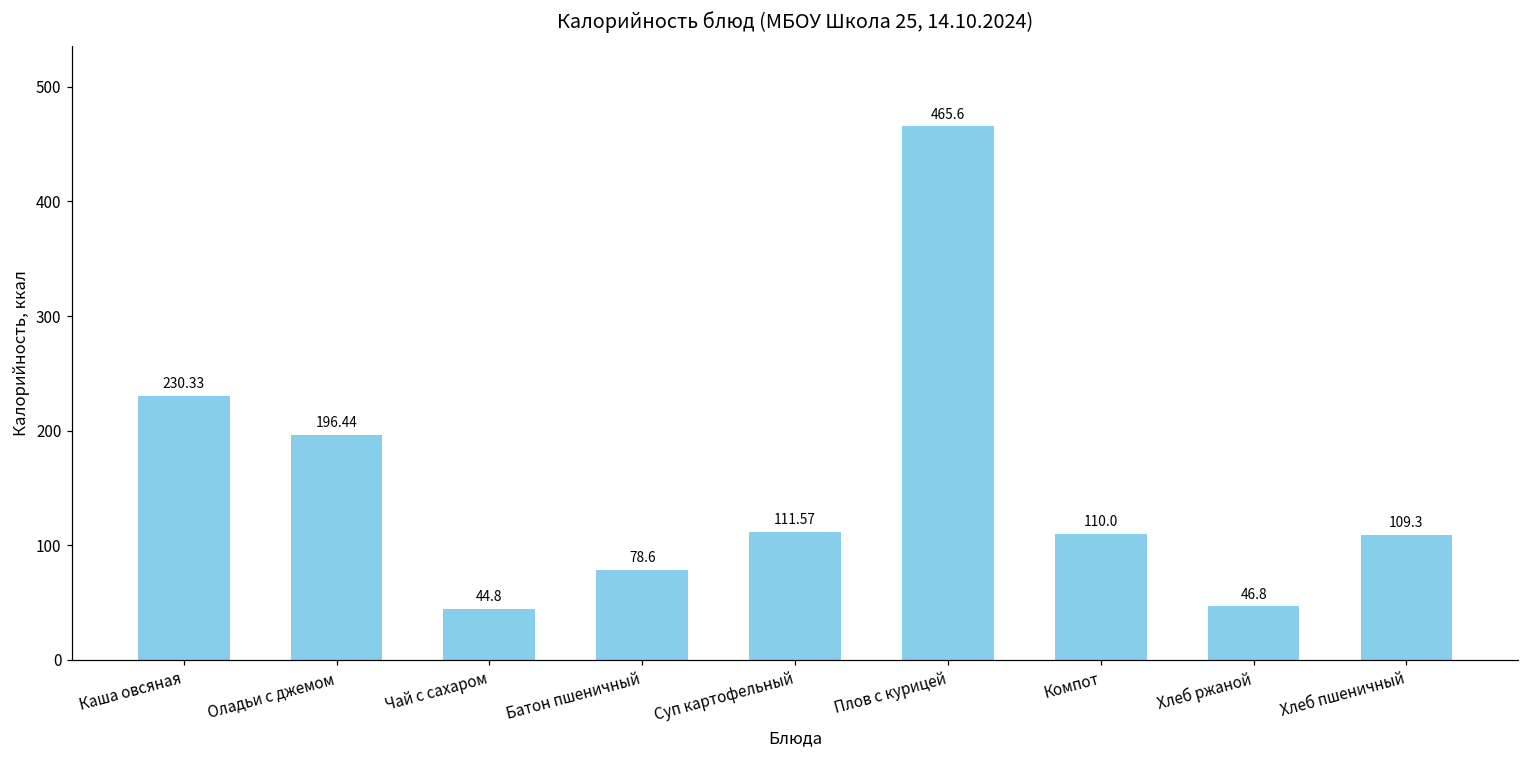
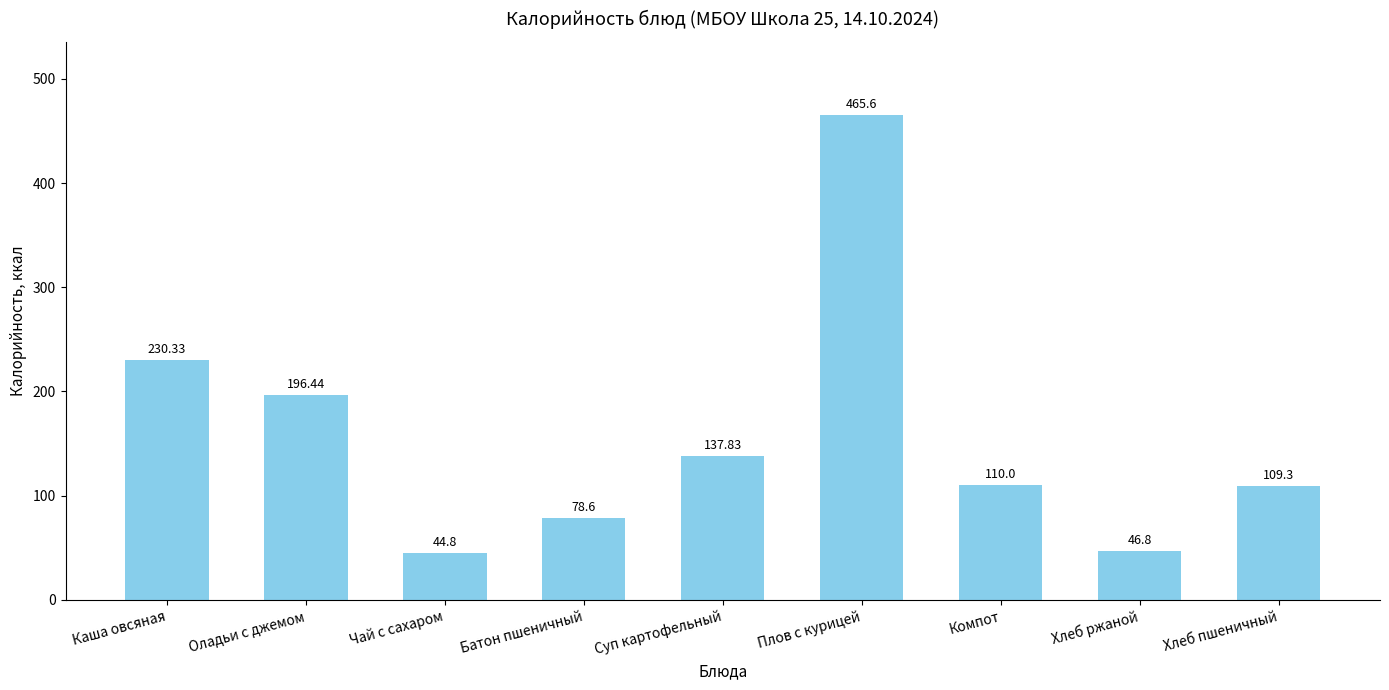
  {
    "Каша овсяная": 230.33,
    "Оладьи с джемом": 196.44,
    "Чай с сахаром": 44.8,
    "Батон пшеничный": 78.6,
-   "Суп картофельный": 111.57,
+   "Суп картофельный": 137.83,
    "Плов с курицей": 465.6,
    "Компот": 110.0,
    "Хлеб ржаной": 46.8,
    "Хлеб пшеничный": 109.3
  }
